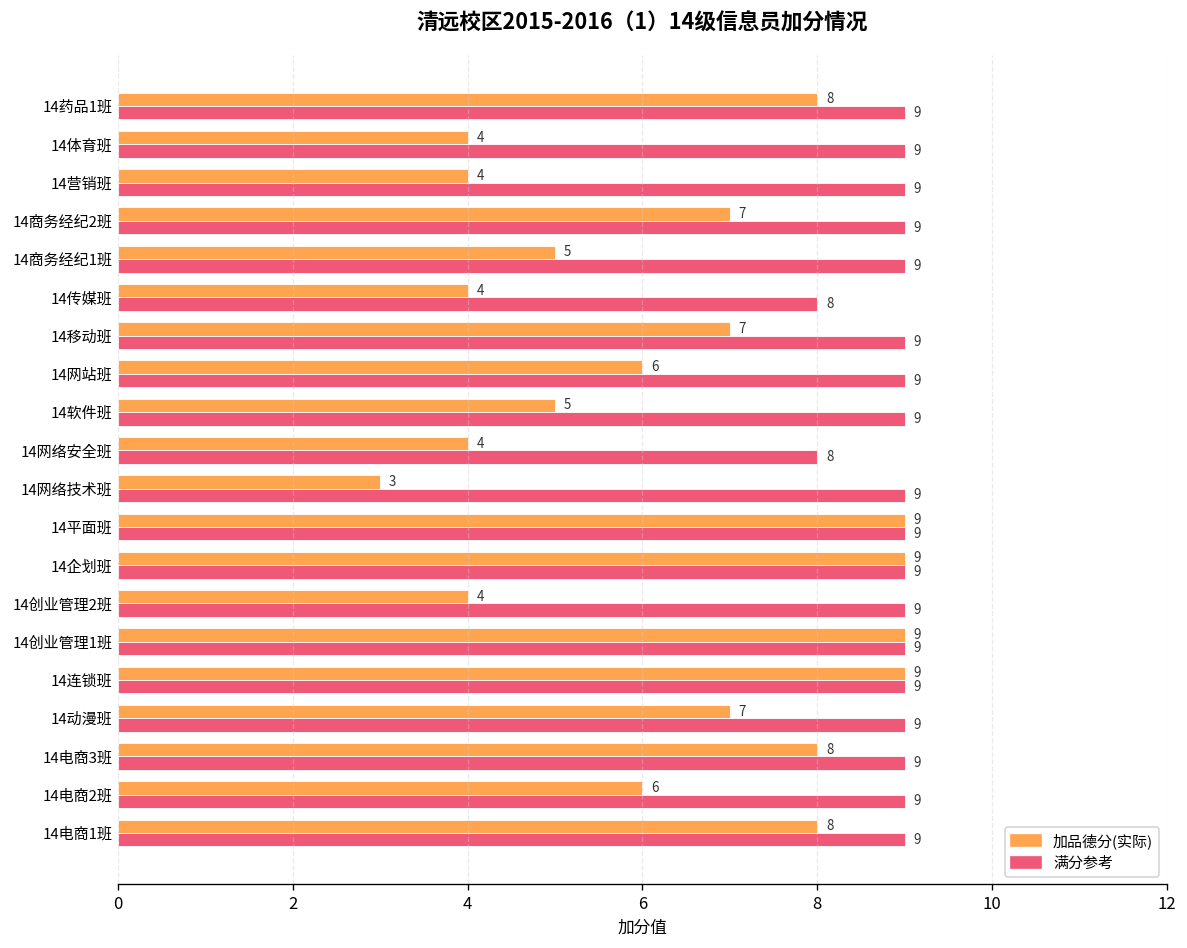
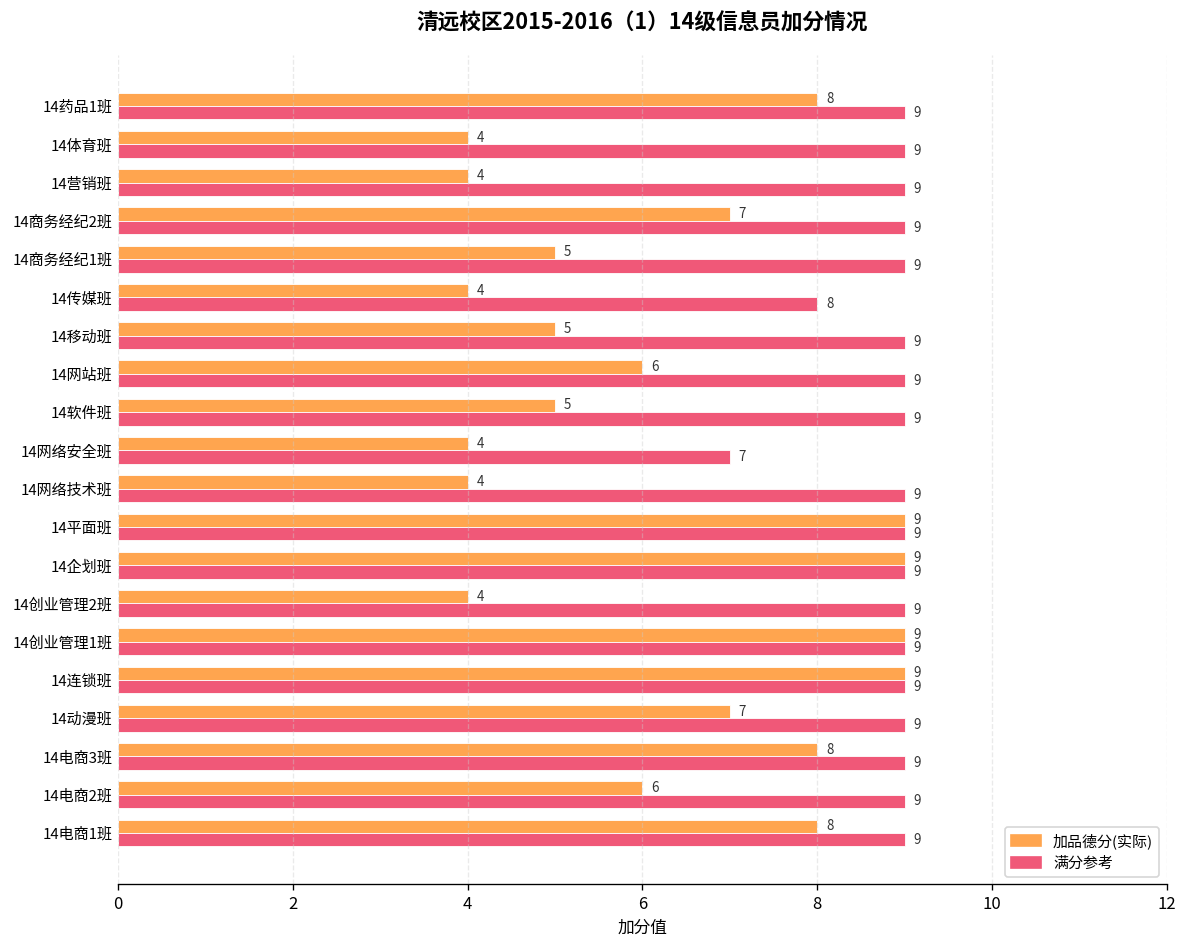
  {
    "加品德分(实际)": {
      "14药品1班": 8,
      "14体育班": 4,
      "14营销班": 4,
      "14商务经纪2班": 7,
      "14商务经纪1班": 5,
      "14传媒班": 4,
-     "14移动班": 7,
+     "14移动班": 5,
      "14网站班": 6,
      "14软件班": 5,
      "14网络安全班": 4,
-     "14网络技术班": 3,
+     "14网络技术班": 4,
      "14平面班": 9,
      "14企划班": 9,
      "14创业管理2班": 4,
      "14创业管理1班": 9,
      "14连锁班": 9,
      "14动漫班": 7,
      "14电商3班": 8,
      "14电商2班": 6,
      "14电商1班": 8
    },
    "满分参考": {
      "14药品1班": 9,
      "14体育班": 9,
      "14营销班": 9,
      "14商务经纪2班": 9,
      "14商务经纪1班": 9,
      "14传媒班": 8,
      "14移动班": 9,
      "14网站班": 9,
      "14软件班": 9,
-     "14网络安全班": 8,
+     "14网络安全班": 7,
      "14网络技术班": 9,
      "14平面班": 9,
      "14企划班": 9,
      "14创业管理2班": 9,
      "14创业管理1班": 9,
      "14连锁班": 9,
      "14动漫班": 9,
      "14电商3班": 9,
      "14电商2班": 9,
      "14电商1班": 9
    }
  }
